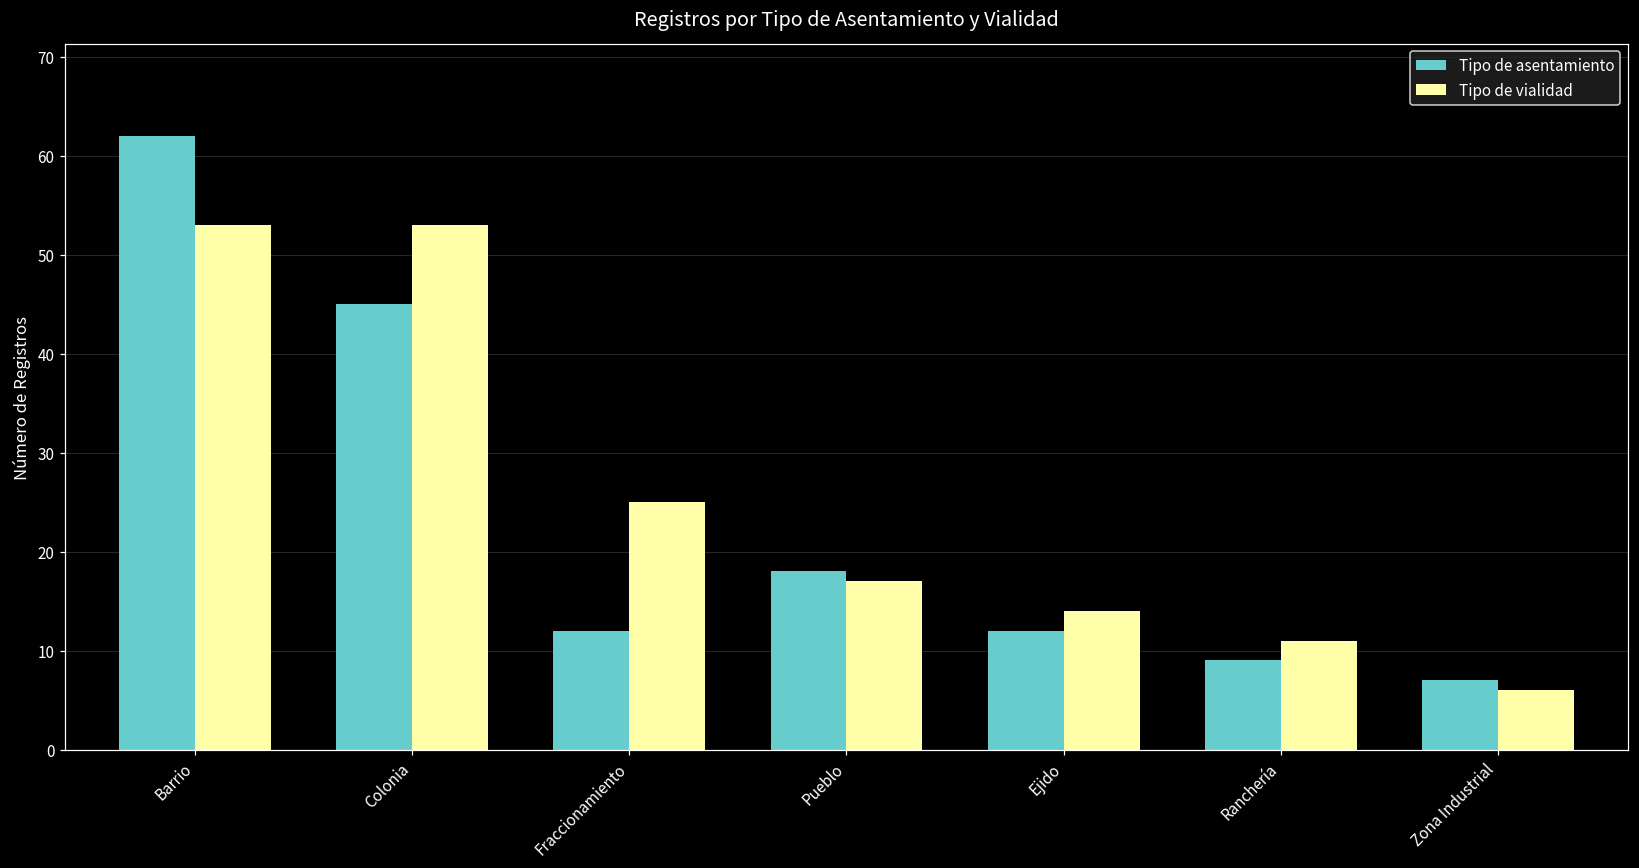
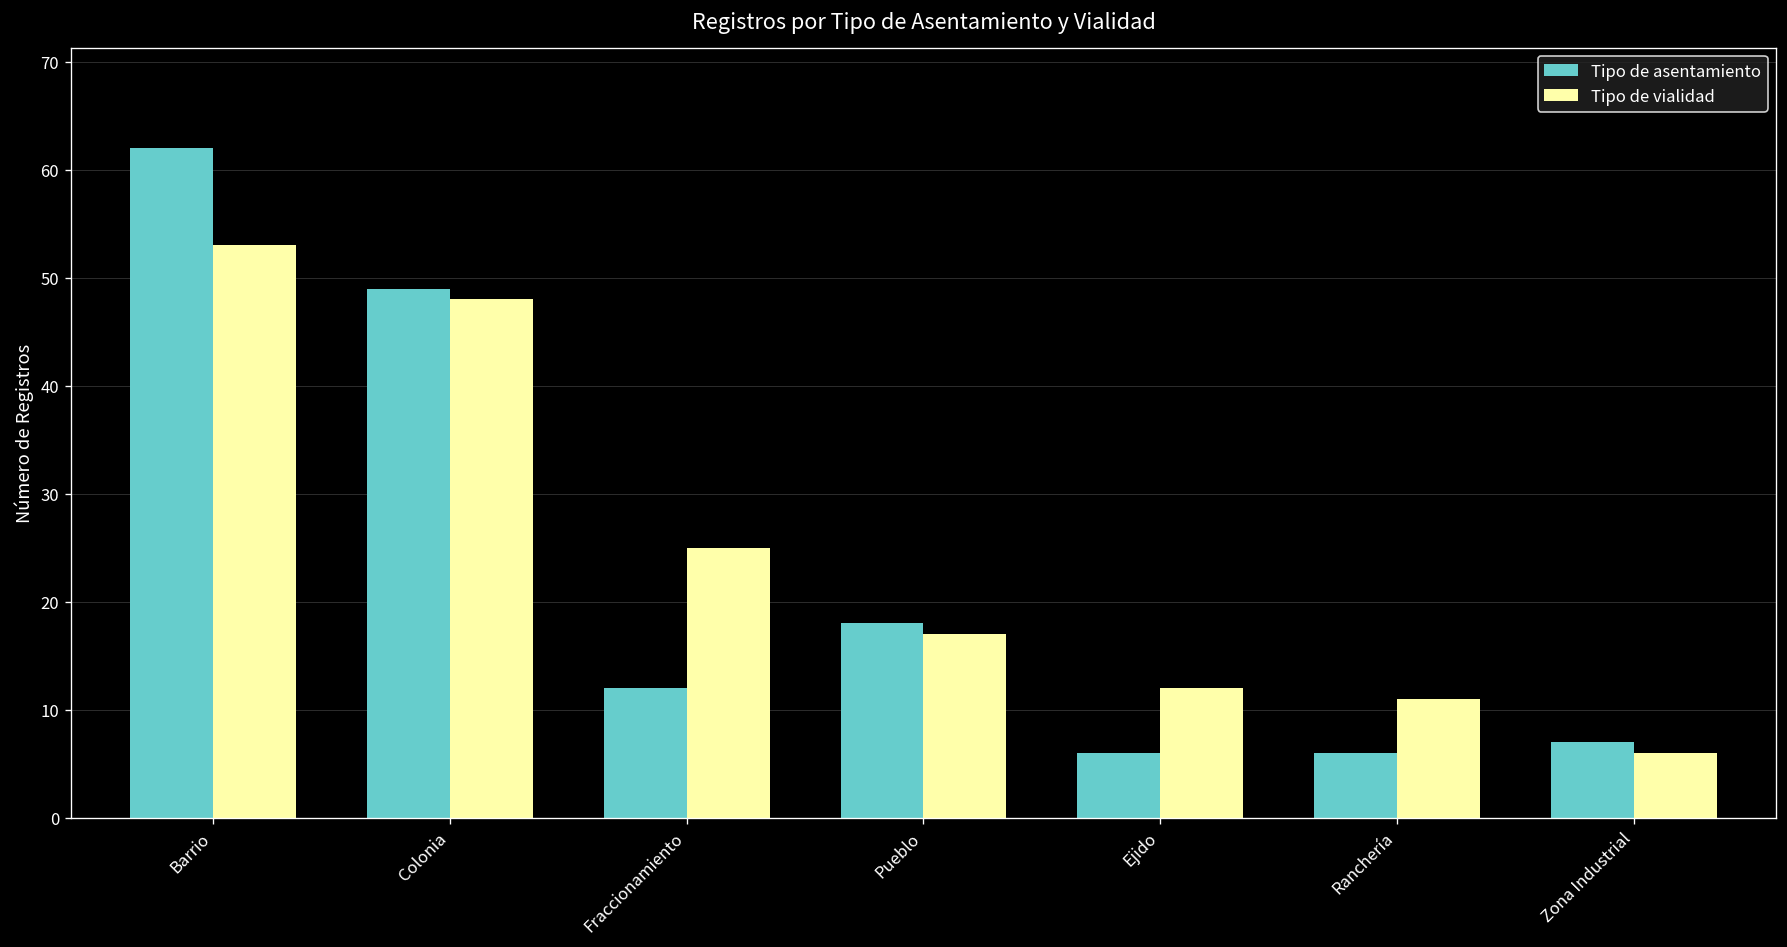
  {
    "Tipo de asentamiento": {
      "Barrio": 62,
-     "Colonia": 45,
+     "Colonia": 49,
      "Fraccionamiento": 12,
      "Pueblo": 18,
-     "Ejido": 12,
-     "Ranchería": 9,
+     "Ejido": 6,
+     "Ranchería": 6,
      "Zona Industrial": 7
    },
    "Tipo de vialidad": {
      "Barrio": 53,
-     "Colonia": 53,
+     "Colonia": 48,
      "Fraccionamiento": 25,
      "Pueblo": 17,
-     "Ejido": 14,
+     "Ejido": 12,
      "Ranchería": 11,
      "Zona Industrial": 6
    }
  }
